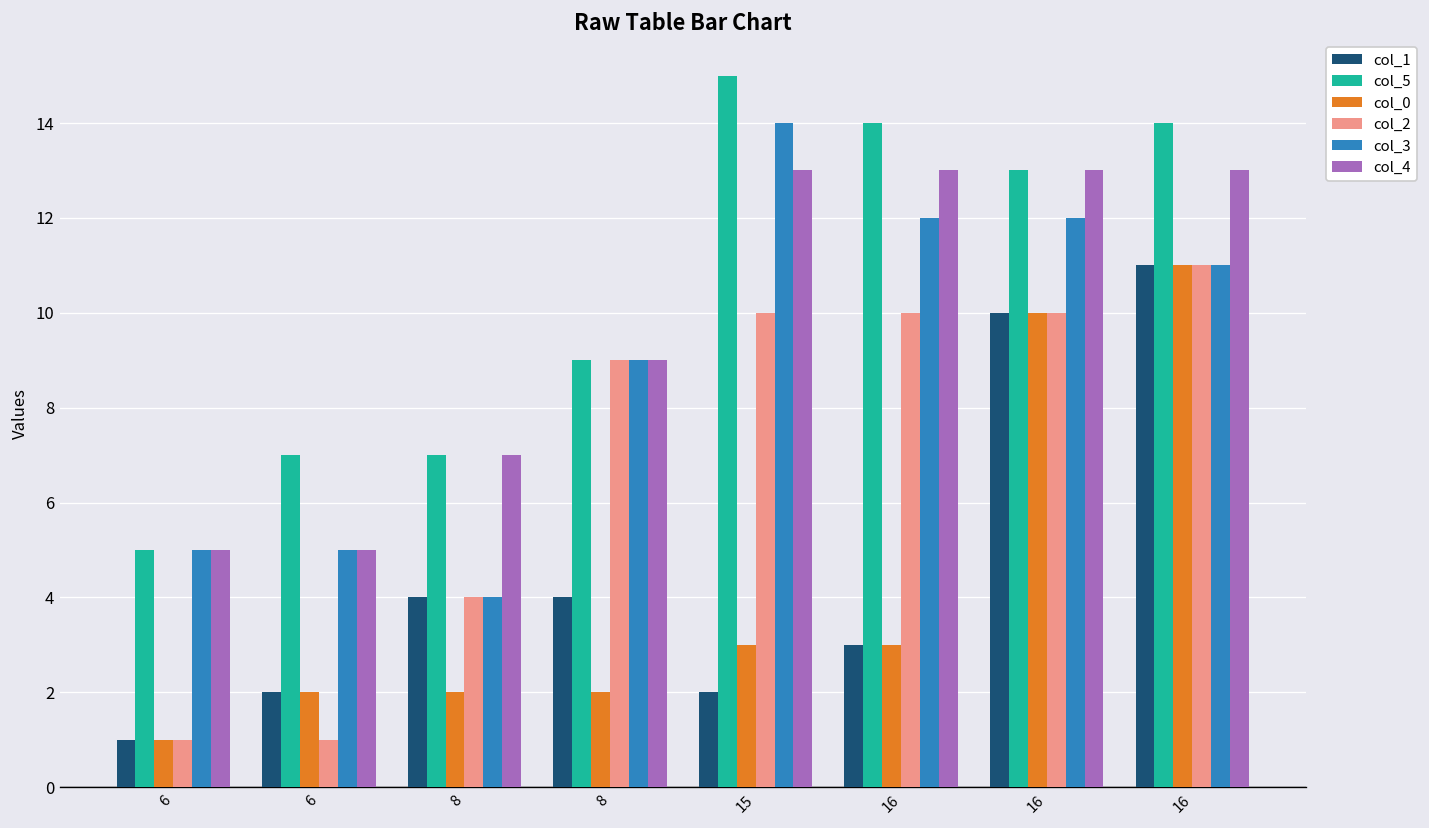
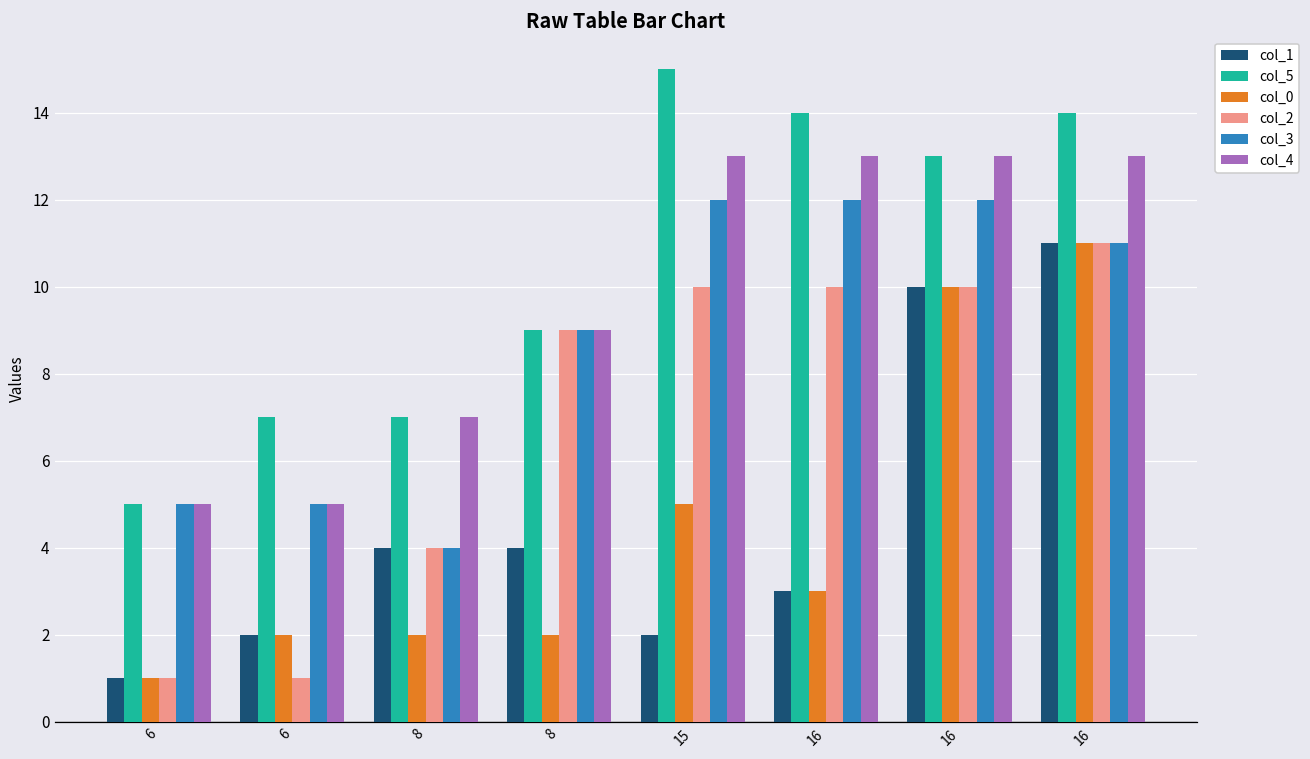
  {
    "col_1": {
      "15": 2
    },
    "col_5": {
      "15": 15
    },
    "col_0": {
-     "15": 3
+     "15": 5
    },
    "col_2": {
      "15": 10
    },
    "col_3": {
-     "15": 14
+     "15": 12
    },
    "col_4": {
      "15": 13
    }
  }
